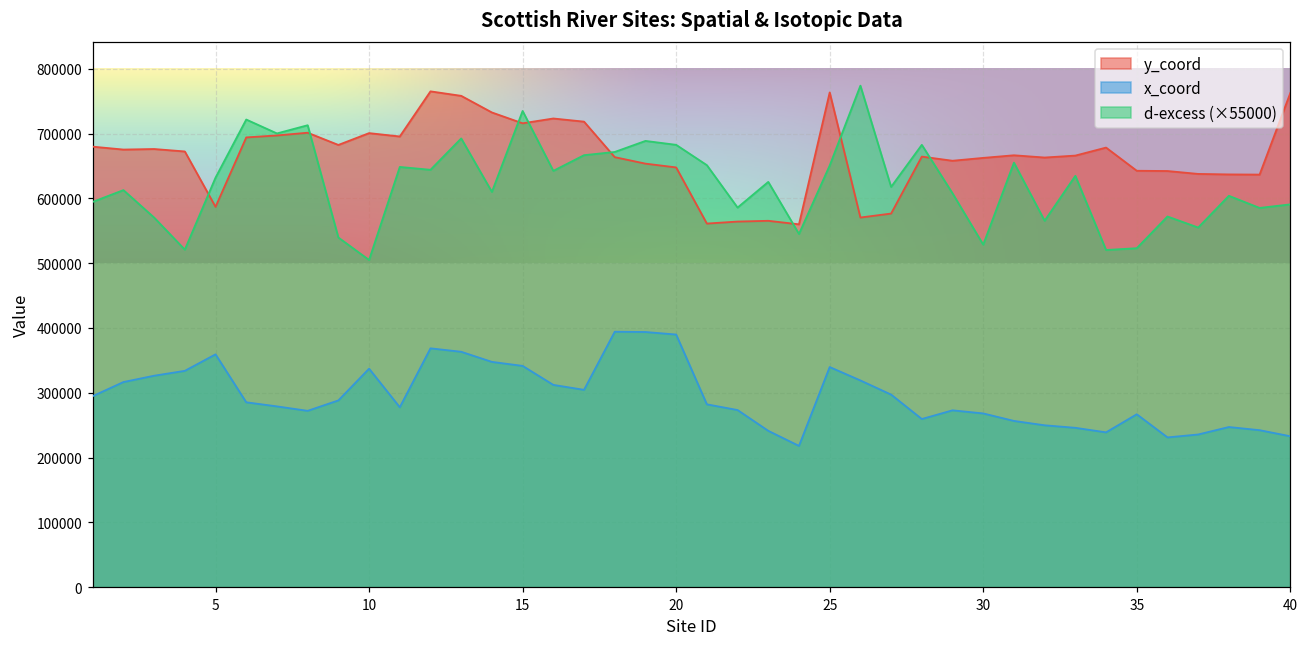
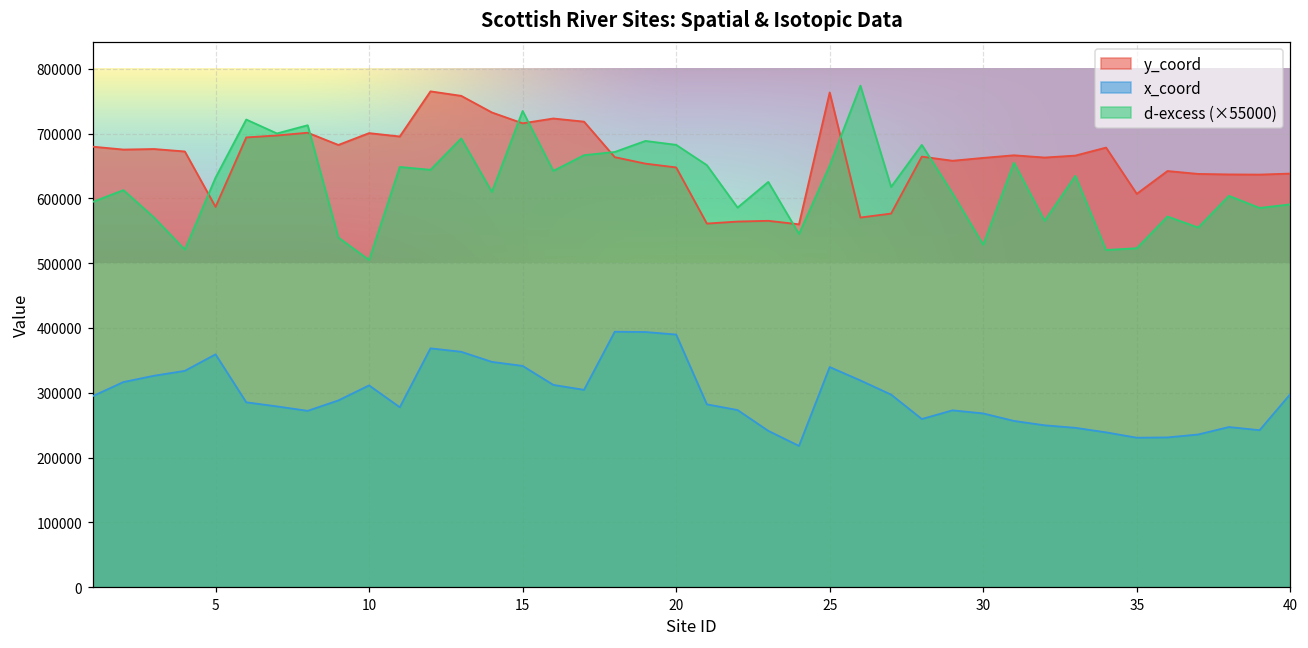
  {
    "y_coord": {
      "5": 590000,
      "10": 700000,
      "15": 720000,
      "20": 650000,
      "25": 760000,
      "30": 660000,
-     "35": 640000,
-     "40": 760000
+     "35": 610000,
+     "40": 640000
    },
    "x_coord": {
      "5": 360000,
-     "10": 340000,
+     "10": 310000,
      "15": 340000,
      "20": 390000,
      "25": 340000,
      "30": 270000,
-     "35": 270000,
-     "40": 230000
+     "35": 230000,
+     "40": 300000
    },
    "d-excess (×55000)": {
      "5": 630000,
      "10": 500000,
      "15": 730000,
      "20": 680000,
      "25": 650000,
      "30": 530000,
      "35": 520000,
      "40": 590000
    }
  }
